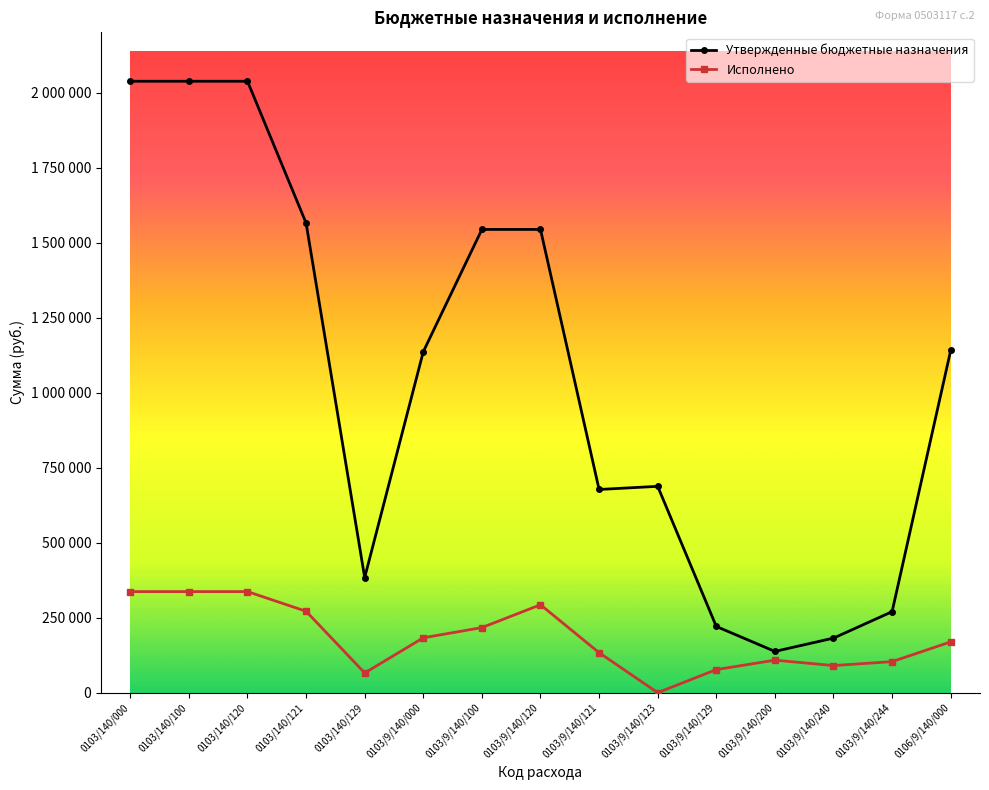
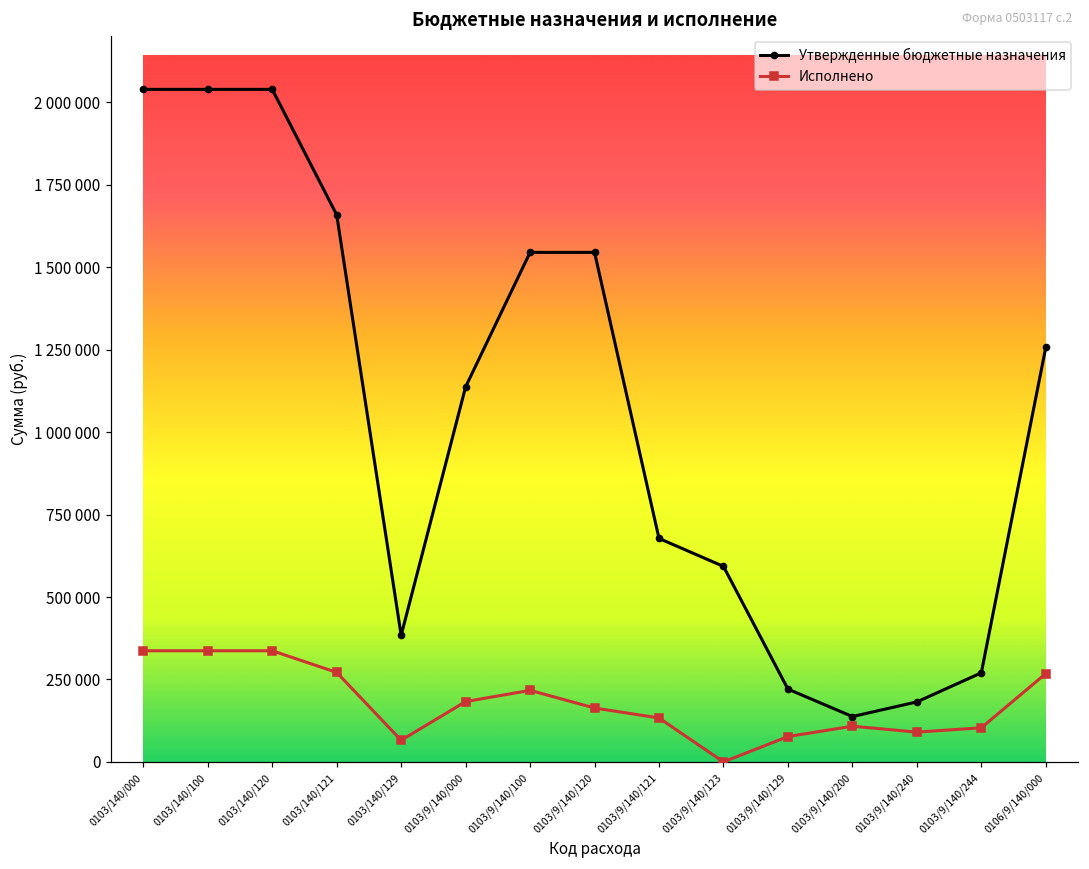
  {
    "Утвержденные бюджетные назначения": {
      "0103/140/000": 2040000,
      "0103/140/100": 2040000,
      "0103/140/120": 2040000,
-     "0103/140/121": 1570000,
+     "0103/140/121": 1660000,
      "0103/140/129": 380000,
      "0103/9/140/000": 1140000,
      "0103/9/140/100": 1550000,
      "0103/9/140/120": 1550000,
      "0103/9/140/121": 680000,
-     "0103/9/140/123": 690000,
+     "0103/9/140/123": 590000,
      "0103/9/140/129": 220000,
      "0103/9/140/200": 140000,
      "0103/9/140/240": 180000,
      "0103/9/140/244": 270000,
-     "0106/9/140/000": 1140000
+     "0106/9/140/000": 1260000
    },
    "Исполнено": {
      "0103/140/000": 340000,
      "0103/140/100": 340000,
      "0103/140/120": 340000,
      "0103/140/121": 270000,
      "0103/140/129": 70000,
      "0103/9/140/000": 180000,
      "0103/9/140/100": 220000,
-     "0103/9/140/120": 290000,
+     "0103/9/140/120": 160000,
      "0103/9/140/121": 130000,
      "0103/9/140/123": 0,
      "0103/9/140/129": 80000,
      "0103/9/140/200": 110000,
      "0103/9/140/240": 90000,
      "0103/9/140/244": 100000,
-     "0106/9/140/000": 170000
+     "0106/9/140/000": 270000
    }
  }
